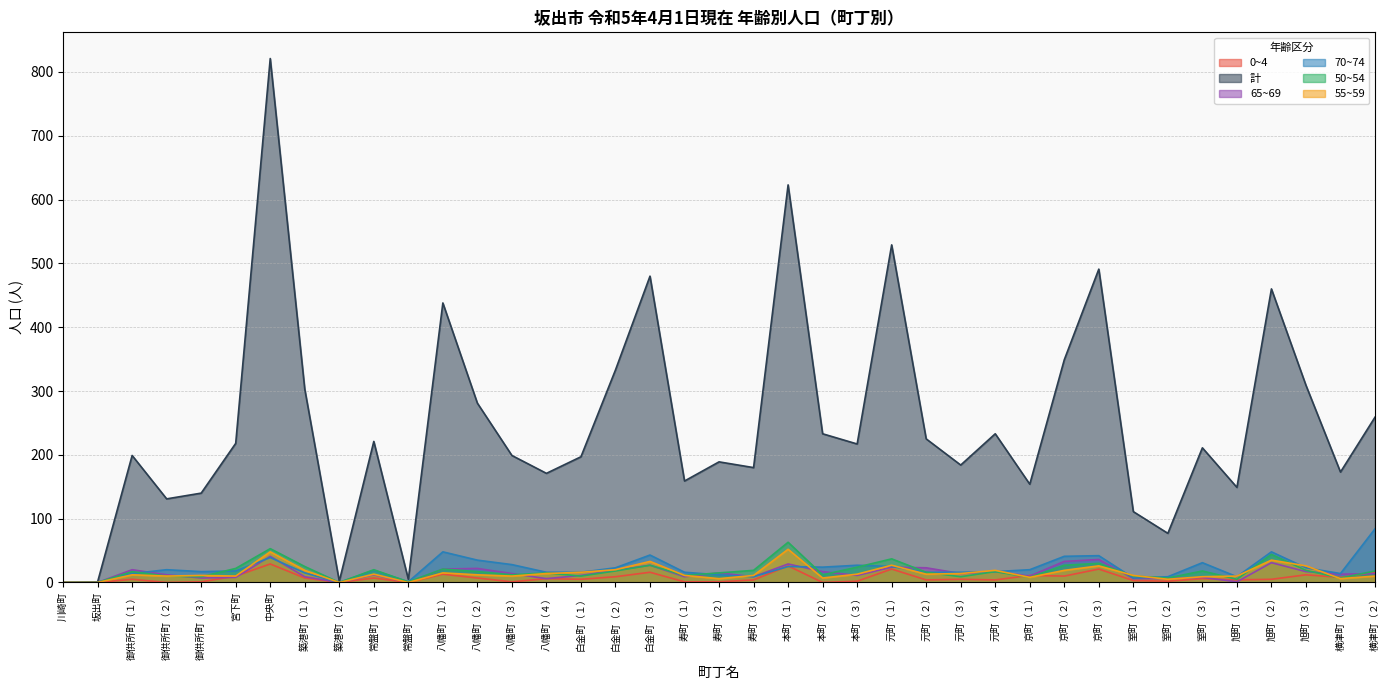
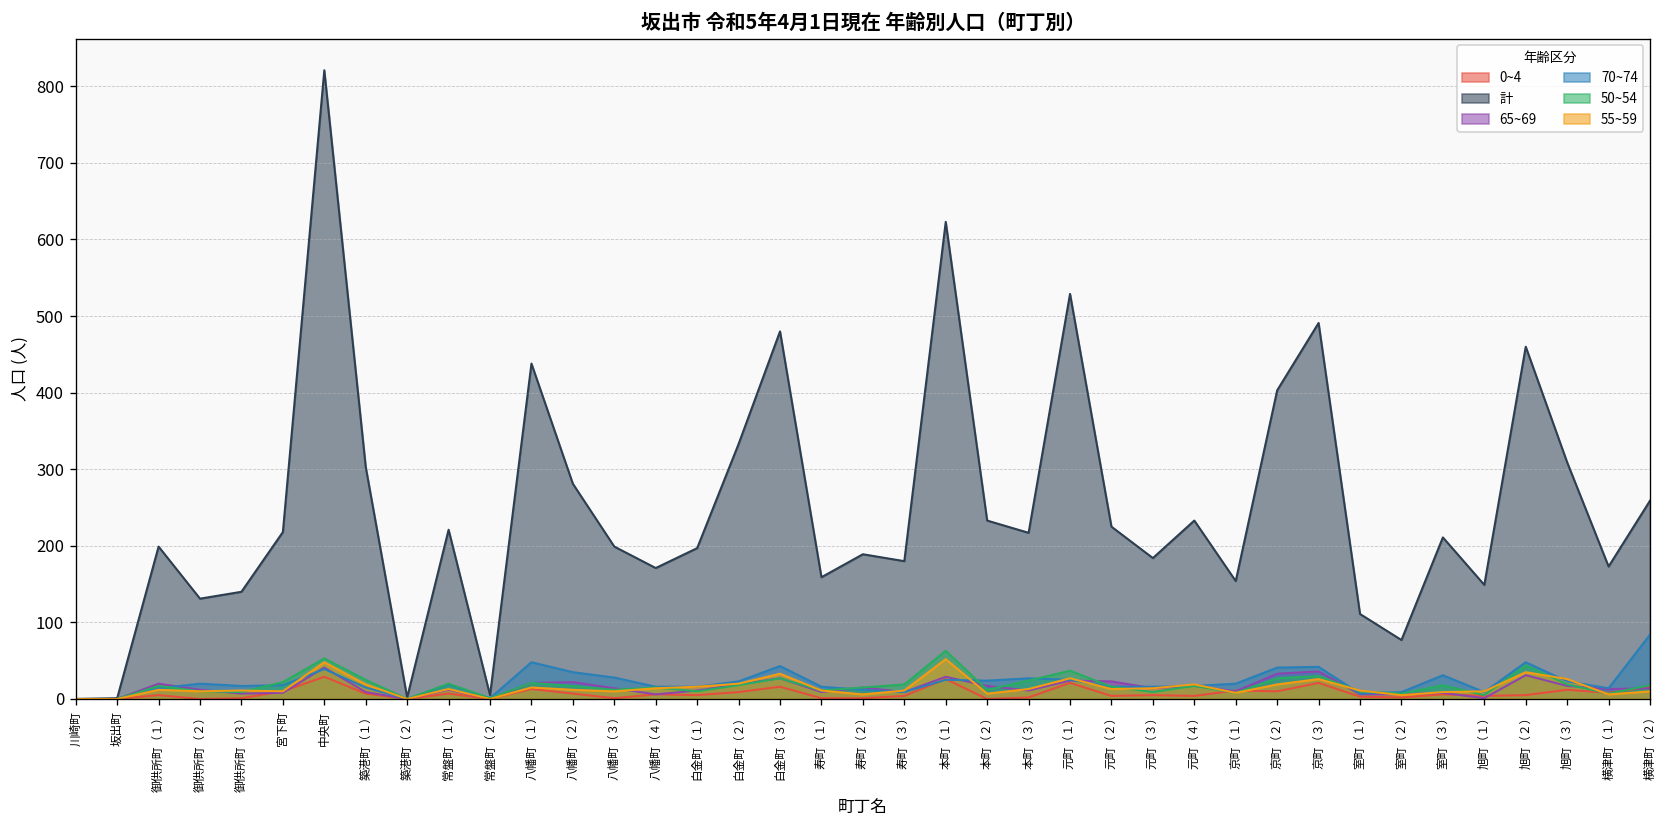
  {
    "0~4": {
      "御供所町（１）": 10,
      "御供所町（２）": 0,
      "御供所町（３）": 0,
      "中央町": 30,
      "常盤町（１）": 10,
      "八幡町（２）": 10,
      "八幡町（３）": 0,
      "白金町（１）": 10,
      "白金町（２）": 10,
      "白金町（３）": 20,
      "寿町（１）": 0,
      "寿町（２）": 0,
      "寿町（３）": 0,
      "本町（２）": 0,
      "本町（３）": 0,
      "元町（２）": 0,
      "元町（３）": 10,
      "元町（４）": 0,
      "京町（２）": 10,
      "京町（３）": 20,
      "旭町（２）": 10,
      "旭町（３）": 10
    },
    "計": {
      "御供所町（１）": 200,
      "御供所町（２）": 130,
      "御供所町（３）": 140,
      "宮下町": 220,
      "中央町": 820,
      "築港町（１）": 300,
      "常盤町（１）": 220,
      "八幡町（１）": 440,
      "八幡町（２）": 280,
      "八幡町（３）": 200,
      "八幡町（４）": 170,
      "白金町（１）": 200,
      "白金町（２）": 330,
      "白金町（３）": 480,
      "寿町（１）": 160,
      "寿町（２）": 190,
      "寿町（３）": 180,
      "本町（１）": 620,
      "本町（２）": 230,
      "本町（３）": 220,
      "元町（１）": 530,
      "元町（２）": 230,
      "元町（３）": 180,
      "元町（４）": 230,
      "京町（１）": 150,
-     "京町（２）": 350,
+     "京町（２）": 400,
      "京町（３）": 490,
      "室町（１）": 110,
      "室町（２）": 80,
      "室町（３）": 210,
      "旭町（１）": 150,
      "旭町（２）": 460,
      "旭町（３）": 310,
      "横津町（１）": 170,
      "横津町（２）": 260
    },
    "65~69": {
      "八幡町（２）": 20,
      "本町（２）": 20,
      "元町（２）": 20,
      "京町（２）": 30,
      "京町（３）": 40,
      "旭町（２）": 30
    },
    "70~74": {
      "御供所町（２）": 20,
      "御供所町（３）": 20,
      "宮下町": 20,
      "築港町（１）": 20,
      "八幡町（１）": 50,
      "八幡町（２）": 40,
      "八幡町（３）": 30,
      "白金町（３）": 40,
      "寿町（１）": 20,
      "本町（２）": 20,
      "京町（１）": 20,
      "京町（２）": 40,
      "京町（３）": 40,
      "室町（３）": 30,
      "旭町（２）": 50,
      "横津町（２）": 80
    },
    "50~54": {
      "宮下町": 20,
      "中央町": 50,
      "築港町（１）": 30,
      "八幡町（２）": 20,
      "寿町（３）": 20,
      "本町（１）": 60,
      "本町（２）": 10,
      "元町（１）": 40,
      "元町（３）": 10,
      "京町（２）": 30,
      "京町（３）": 30,
      "室町（３）": 20,
      "旭町（２）": 40
    },
    "55~59": {
      "中央町": 50,
      "築港町（１）": 20,
      "八幡町（２）": 10,
      "白金町（３）": 30,
      "寿町（２）": 10,
      "本町（１）": 50,
      "本町（２）": 10,
      "京町（２）": 20,
      "京町（３）": 30,
      "旭町（２）": 40,
      "横津町（２）": 10
    }
  }
